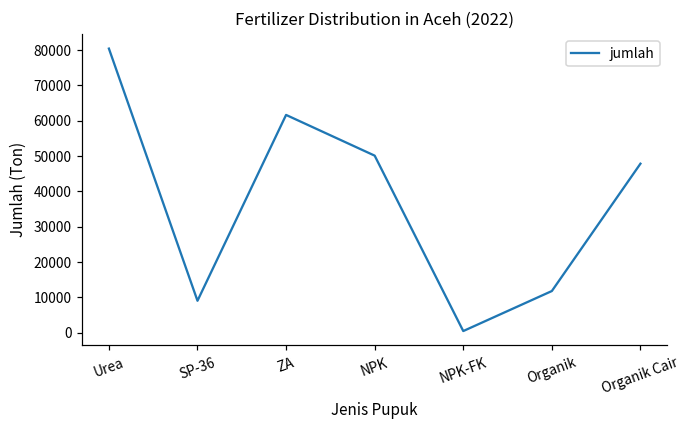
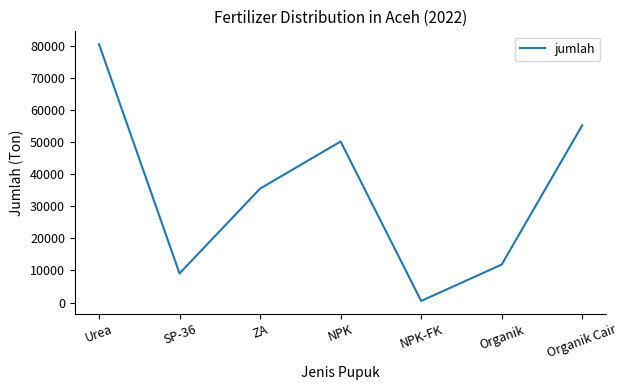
  {
    "Urea": 80000,
    "SP-36": 9000,
-   "ZA": 62000,
+   "ZA": 35000,
    "NPK": 50000,
    "NPK-FK": 1000,
    "Organik": 12000,
-   "Organik Cair": 48000
+   "Organik Cair": 55000
  }
